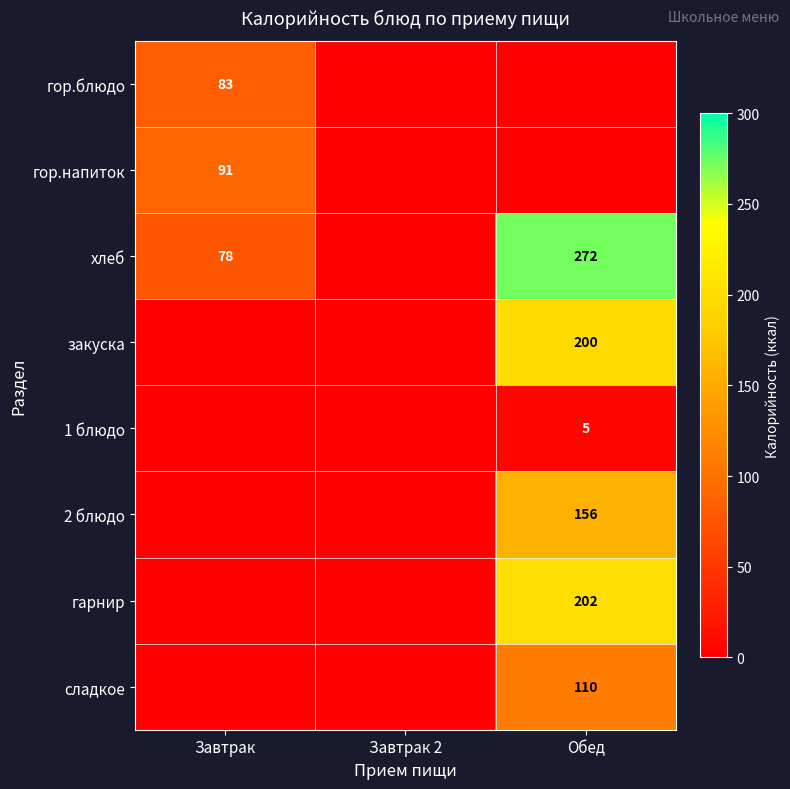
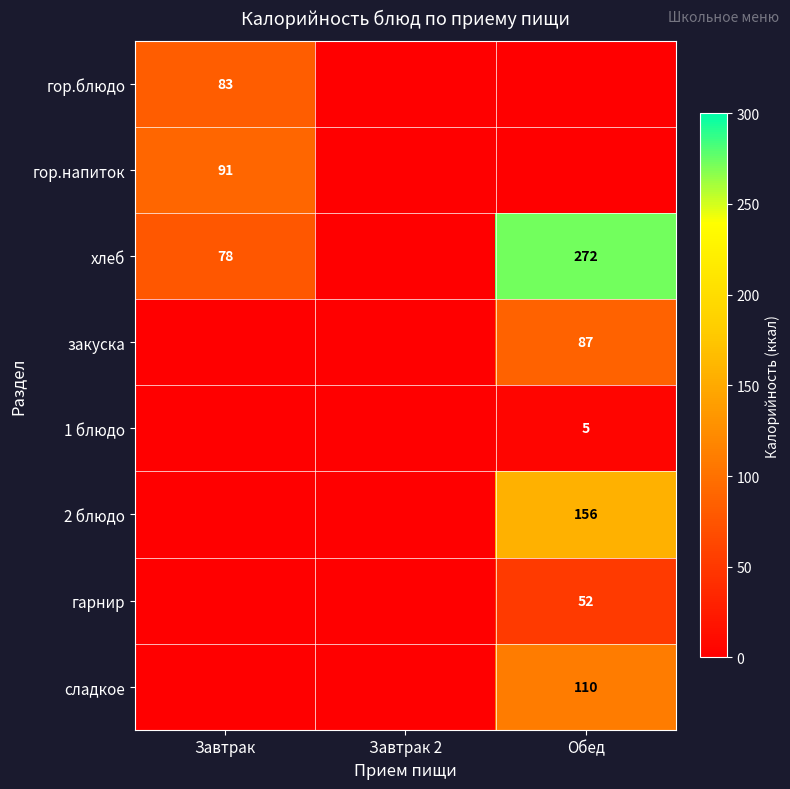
  {
    "гор.блюдо": {
      "Завтрак": 83
    },
    "гор.напиток": {
      "Завтрак": 91
    },
    "хлеб": {
      "Завтрак": 78,
      "Обед": 272
    },
    "закуска": {
-     "Обед": 200
+     "Обед": 87
    },
    "1 блюдо": {
      "Обед": 5
    },
    "2 блюдо": {
      "Обед": 156
    },
    "гарнир": {
-     "Обед": 202
+     "Обед": 52
    },
    "сладкое": {
      "Обед": 110
    }
  }
